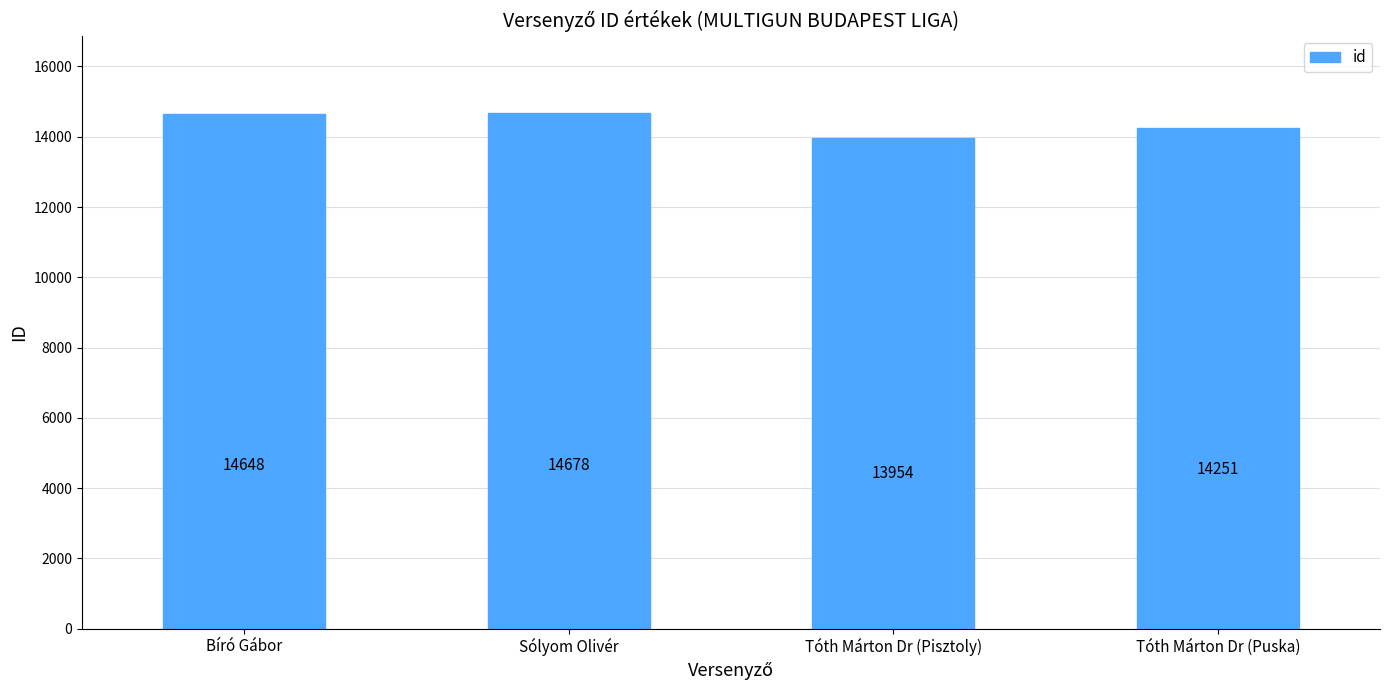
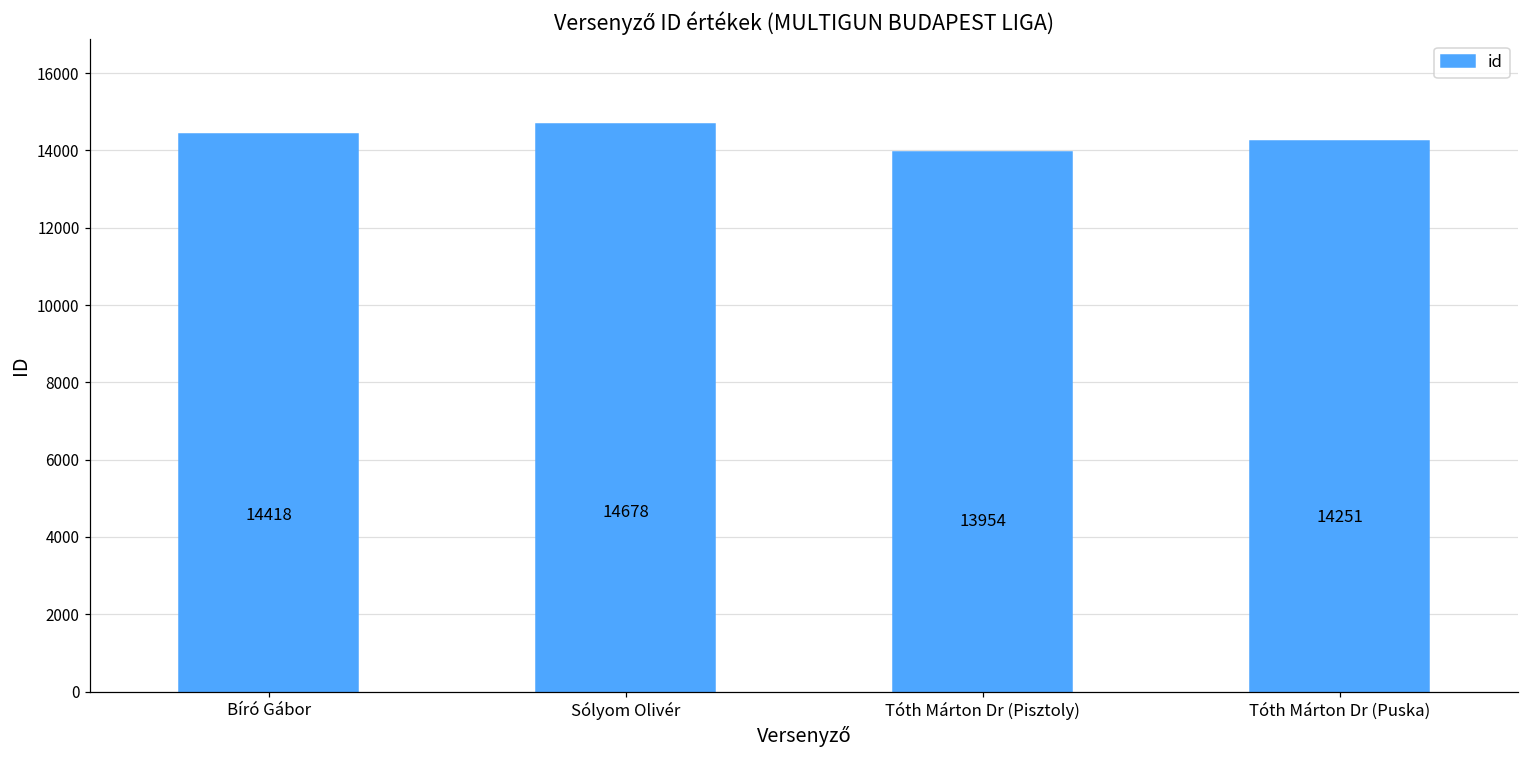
  {
-   "Bíró Gábor": 14648,
+   "Bíró Gábor": 14418,
    "Sólyom Olivér": 14678,
    "Tóth Márton Dr (Pisztoly)": 13954,
    "Tóth Márton Dr (Puska)": 14251
  }
